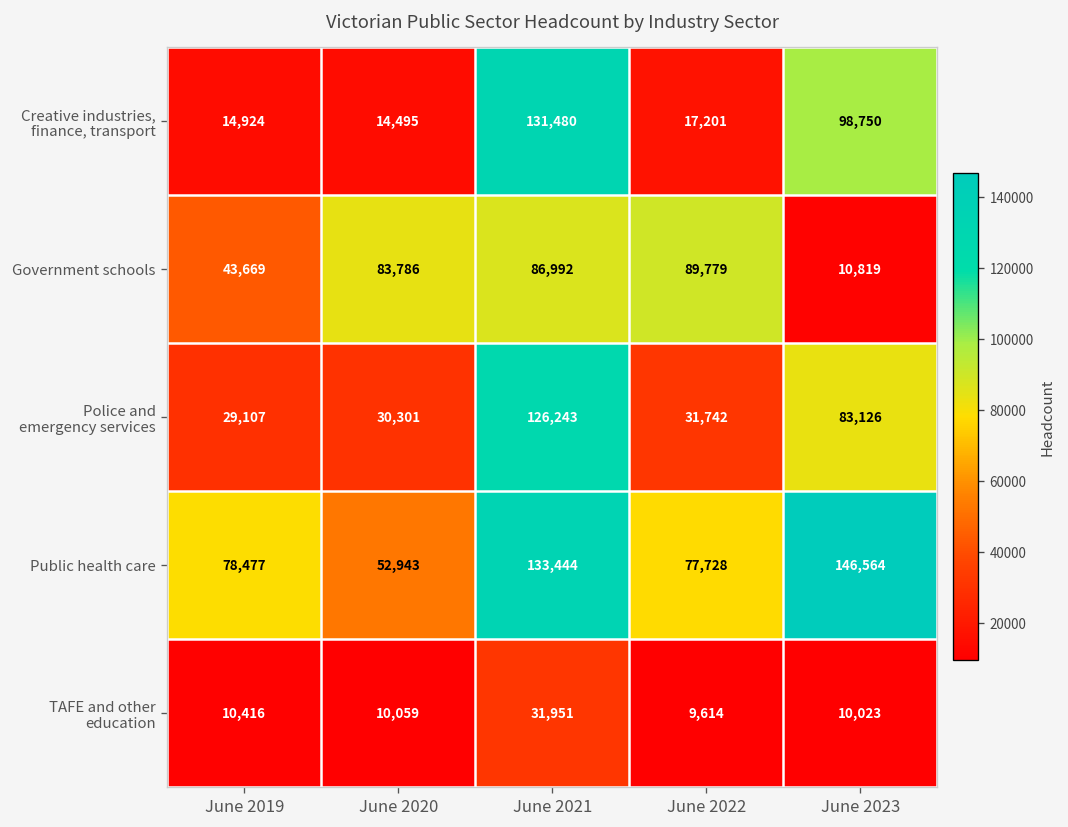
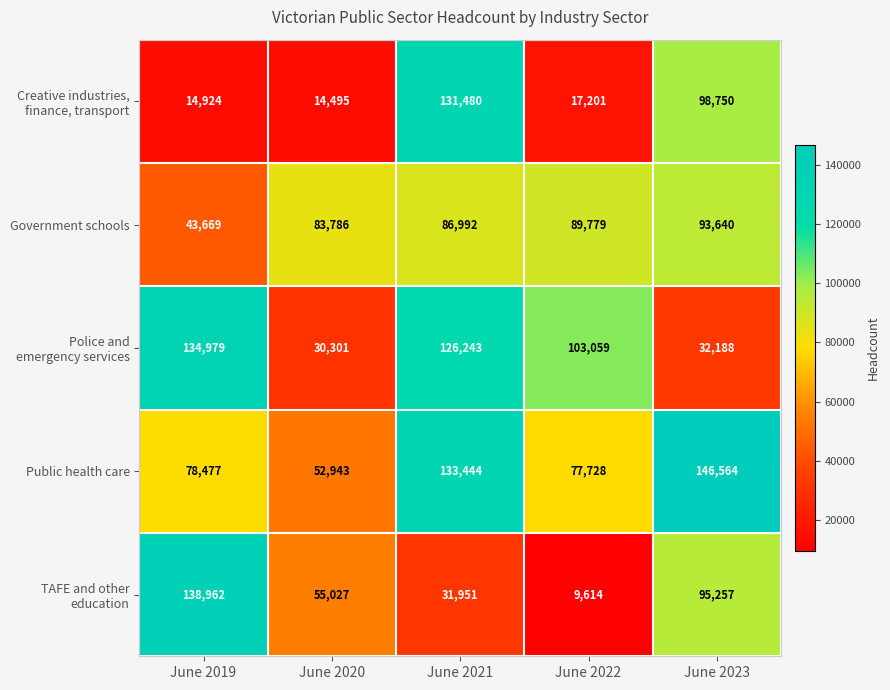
  {
    "Creative industries, finance, transport": {
      "June 2019": "14,924",
      "June 2020": "14,495",
      "June 2021": "131,480",
      "June 2022": "17,201",
      "June 2023": "98,750"
    },
    "Government schools": {
      "June 2019": "43,669",
      "June 2020": "83,786",
      "June 2021": "86,992",
      "June 2022": "89,779",
-     "June 2023": "10,819"
+     "June 2023": "93,640"
    },
    "Police and emergency services": {
-     "June 2019": "29,107",
+     "June 2019": "134,979",
      "June 2020": "30,301",
      "June 2021": "126,243",
-     "June 2022": "31,742",
-     "June 2023": "83,126"
+     "June 2022": "103,059",
+     "June 2023": "32,188"
    },
    "Public health care": {
      "June 2019": "78,477",
      "June 2020": "52,943",
      "June 2021": "133,444",
      "June 2022": "77,728",
      "June 2023": "146,564"
    },
    "TAFE and other education": {
-     "June 2019": "10,416",
-     "June 2020": "10,059",
+     "June 2019": "138,962",
+     "June 2020": "55,027",
      "June 2021": "31,951",
      "June 2022": "9,614",
-     "June 2023": "10,023"
+     "June 2023": "95,257"
    }
  }
